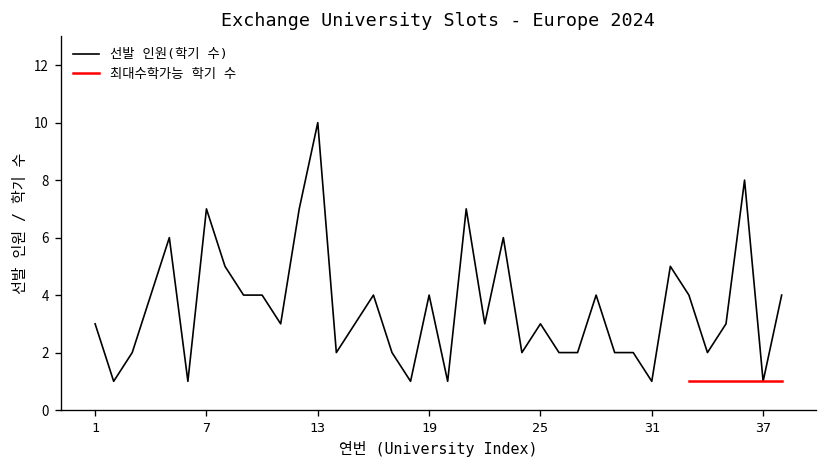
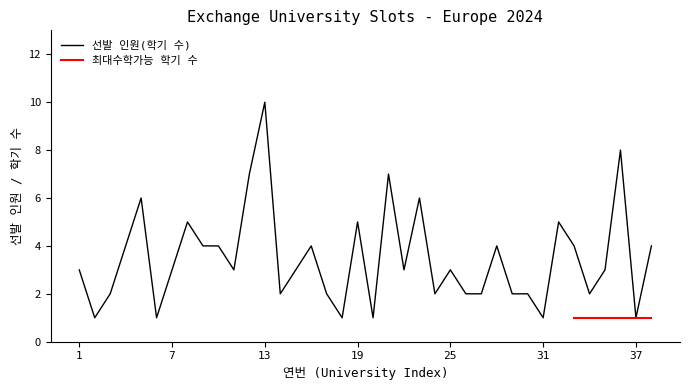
  {
    "선발 인원(학기 수)": {
      "1": 3,
-     "7": 7,
+     "7": 3,
      "13": 10,
-     "19": 4,
+     "19": 5,
      "25": 3,
      "31": 1
    }
  }
